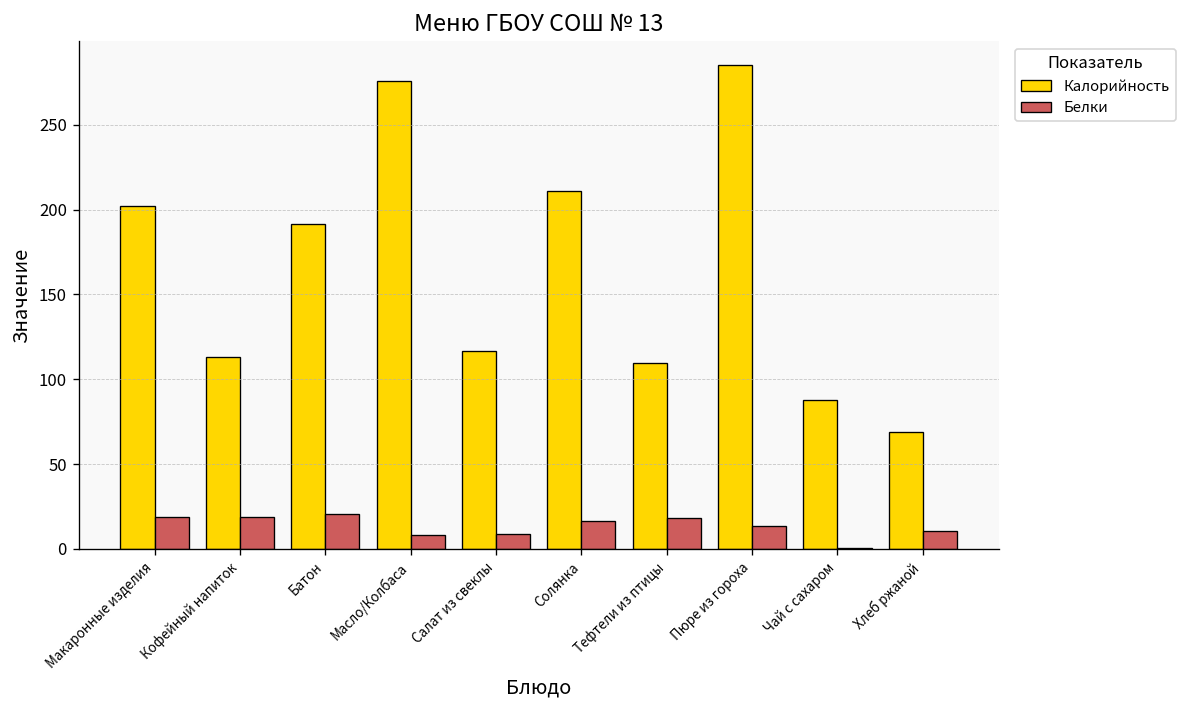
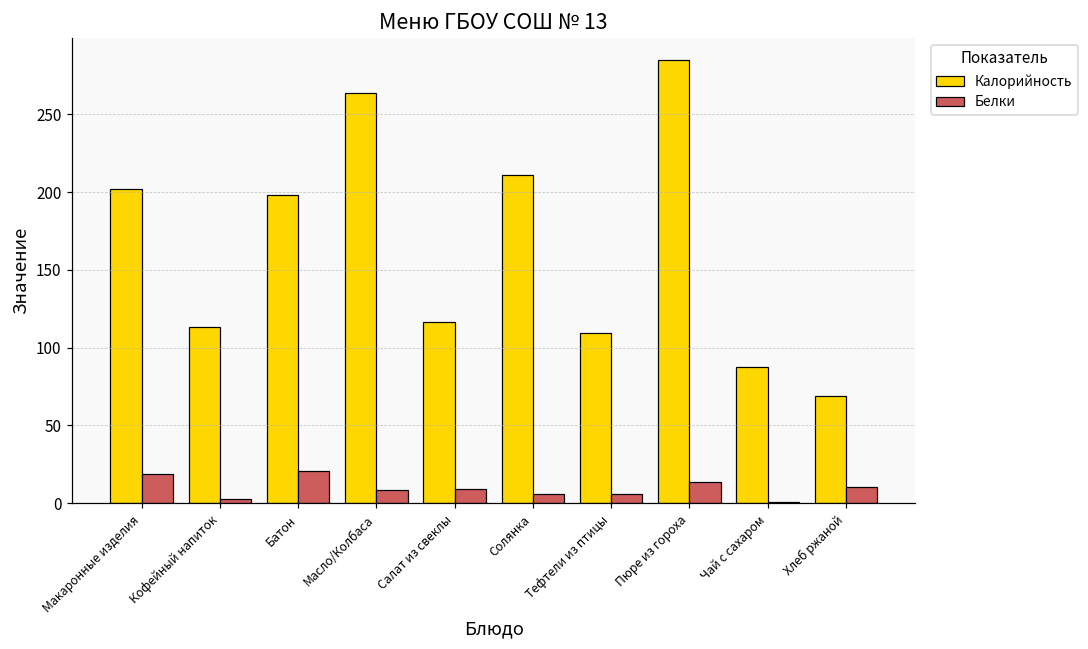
  {
    "Калорийность": {
      "Макаронные изделия": 202,
      "Кофейный напиток": 113,
-     "Батон": 191,
-     "Масло/Колбаса": 276,
+     "Батон": 198,
+     "Масло/Колбаса": 264,
      "Салат из свеклы": 117,
      "Солянка": 211,
      "Тефтели из птицы": 110,
      "Пюре из гороха": 285,
      "Чай с сахаром": 88,
      "Хлеб ржаной": 69
    },
    "Белки": {
      "Макаронные изделия": 19,
-     "Кофейный напиток": 19,
+     "Кофейный напиток": 3,
      "Батон": 20,
      "Масло/Колбаса": 8,
      "Салат из свеклы": 9,
-     "Солянка": 16,
-     "Тефтели из птицы": 18,
+     "Солянка": 6,
+     "Тефтели из птицы": 6,
      "Пюре из гороха": 14,
      "Хлеб ржаной": 10
    }
  }
